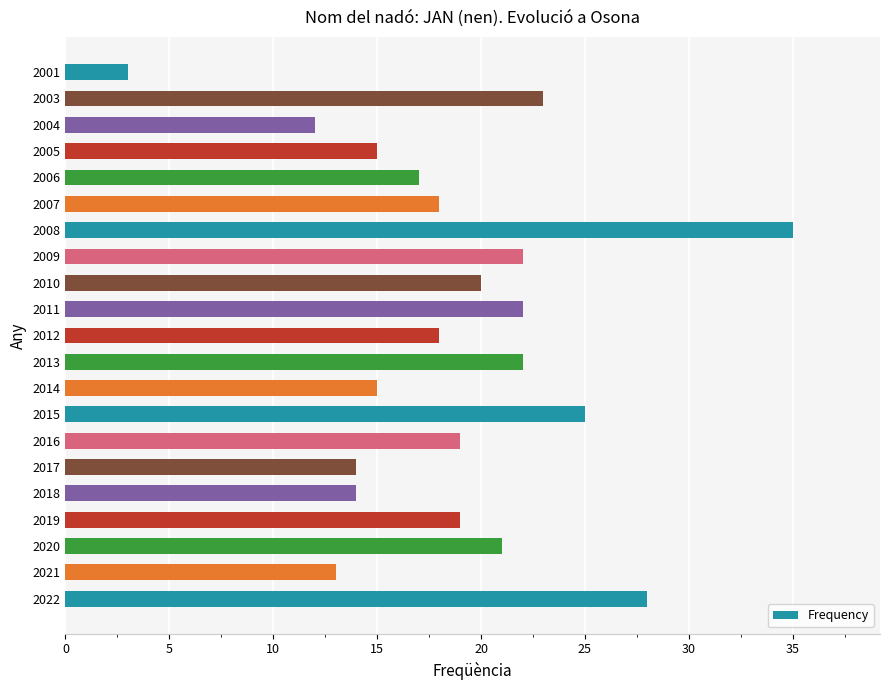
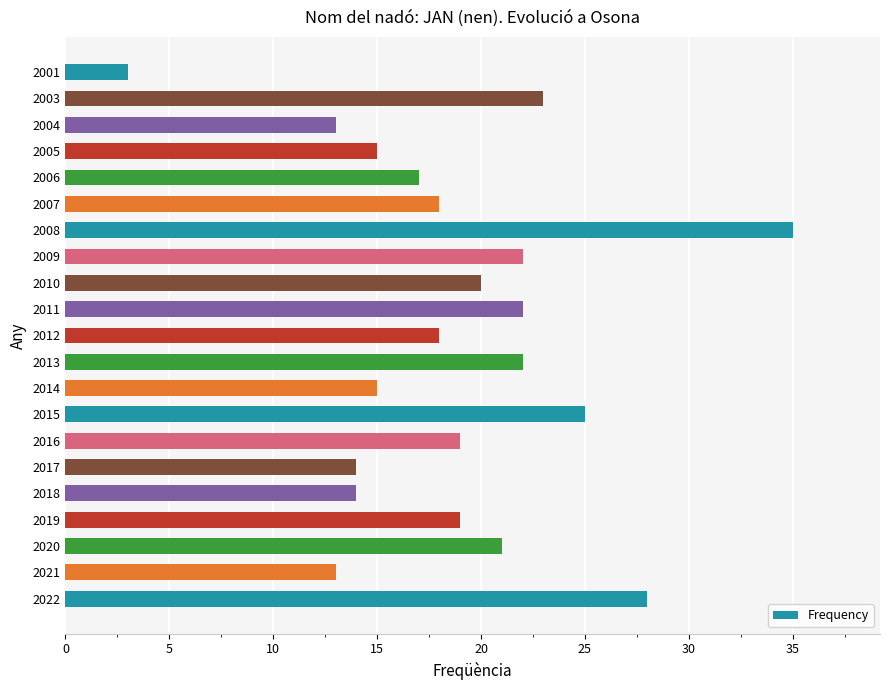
  {
    "2001": 3,
    "2003": 23,
-   "2004": 12,
+   "2004": 13,
    "2005": 15,
    "2006": 17,
    "2007": 18,
    "2008": 35,
    "2009": 22,
    "2010": 20,
    "2011": 22,
    "2012": 18,
    "2013": 22,
    "2014": 15,
    "2015": 25,
    "2016": 19,
    "2017": 14,
    "2018": 14,
    "2019": 19,
    "2020": 21,
    "2021": 13,
    "2022": 28
  }
